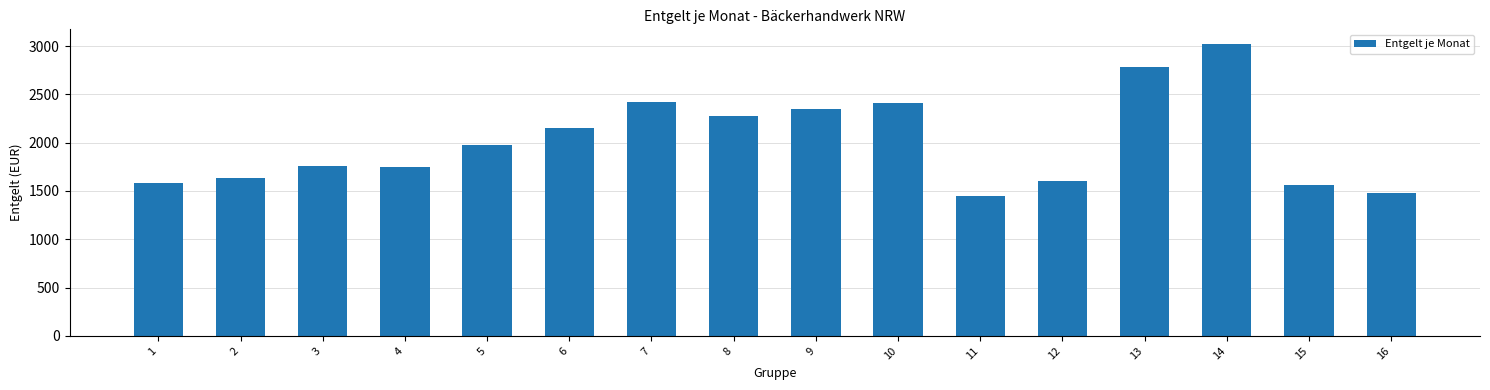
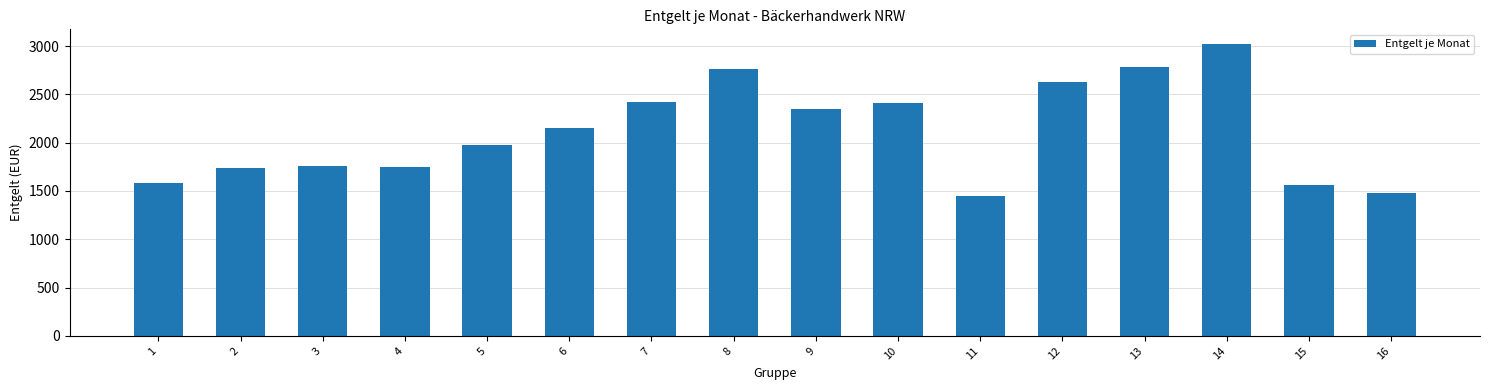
  {
    "1": 1600,
-   "2": 1600,
+   "2": 1700,
    "3": 1800,
    "4": 1700,
    "5": 2000,
    "6": 2200,
    "7": 2400,
-   "8": 2300,
+   "8": 2800,
    "9": 2400,
    "10": 2400,
    "11": 1400,
-   "12": 1600,
+   "12": 2600,
    "13": 2800,
    "14": 3000,
    "15": 1600,
    "16": 1500
  }
